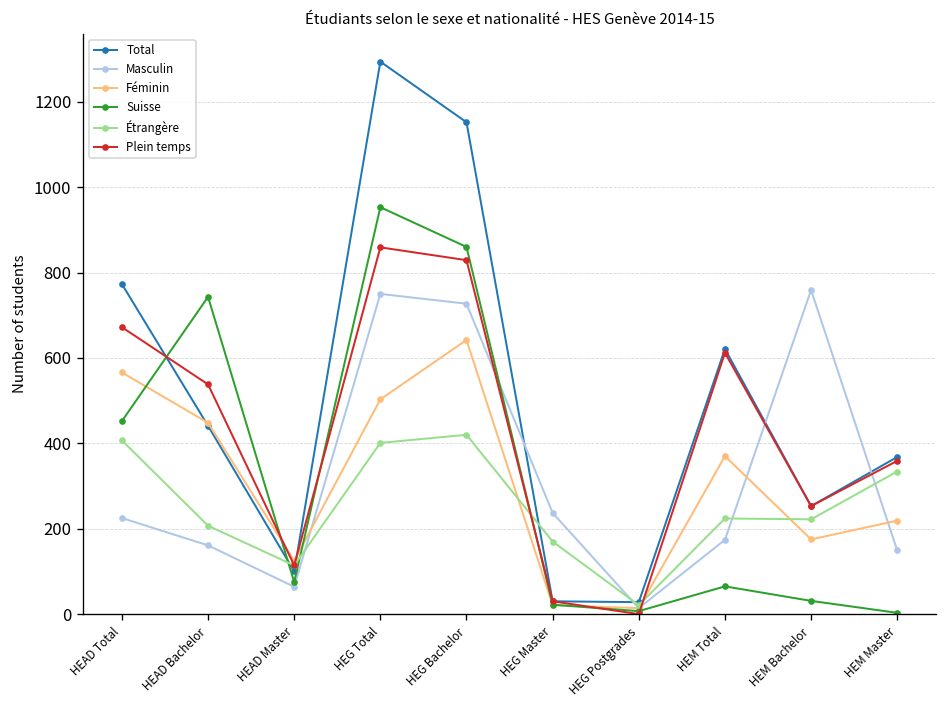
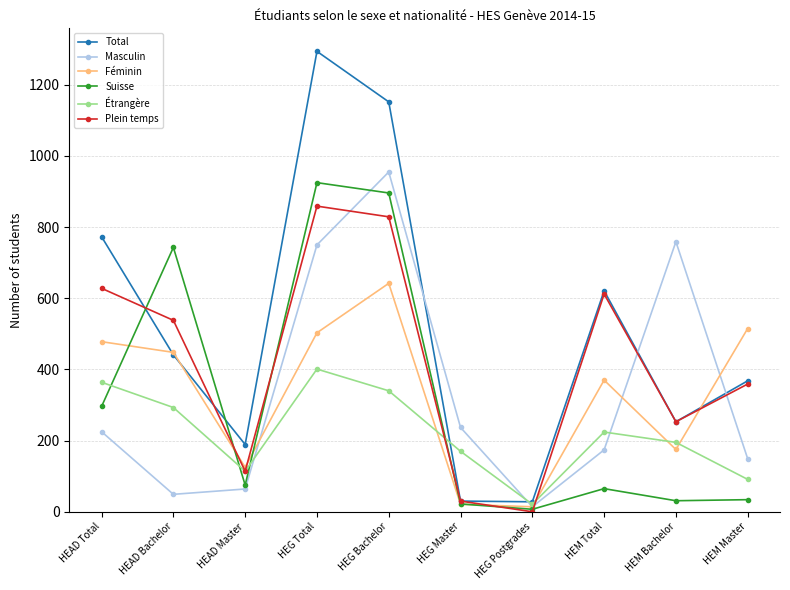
  {
    "Total": {
      "HEAD Total": 770,
-     "HEAD Master": 100,
+     "HEAD Master": 190,
      "HEG Total": 1290,
      "HEG Bachelor": 1150,
      "HEM Total": 620,
      "HEM Master": 370
    },
    "Masculin": {
      "HEAD Total": 230,
-     "HEAD Bachelor": 160,
+     "HEAD Bachelor": 50,
      "HEAD Master": 60,
      "HEG Total": 750,
-     "HEG Bachelor": 730,
+     "HEG Bachelor": 960,
      "HEG Master": 240,
      "HEM Total": 170,
      "HEM Bachelor": 760,
      "HEM Master": 150
    },
    "Féminin": {
-     "HEAD Total": 570,
+     "HEAD Total": 480,
      "HEAD Master": 130,
      "HEG Total": 500,
      "HEG Bachelor": 640,
      "HEM Total": 370,
      "HEM Bachelor": 180,
-     "HEM Master": 220
+     "HEM Master": 520
    },
    "Suisse": {
-     "HEAD Total": 450,
+     "HEAD Total": 300,
      "HEAD Bachelor": 740,
      "HEAD Master": 80,
-     "HEG Total": 950,
-     "HEG Bachelor": 860,
+     "HEG Total": 930,
+     "HEG Bachelor": 900,
      "HEM Total": 70,
      "HEM Bachelor": 30,
-     "HEM Master": 0
+     "HEM Master": 30
    },
    "Étrangère": {
-     "HEAD Total": 410,
-     "HEAD Bachelor": 210,
+     "HEAD Total": 360,
+     "HEAD Bachelor": 290,
      "HEG Total": 400,
-     "HEG Bachelor": 420,
+     "HEG Bachelor": 340,
      "HEG Master": 170,
      "HEM Total": 220,
-     "HEM Bachelor": 220,
-     "HEM Master": 330
+     "HEM Bachelor": 200,
+     "HEM Master": 90
    },
    "Plein temps": {
-     "HEAD Total": 670,
+     "HEAD Total": 630,
      "HEAD Bachelor": 540,
      "HEG Total": 860,
      "HEG Bachelor": 830,
      "HEM Total": 610,
      "HEM Master": 360
    }
  }
